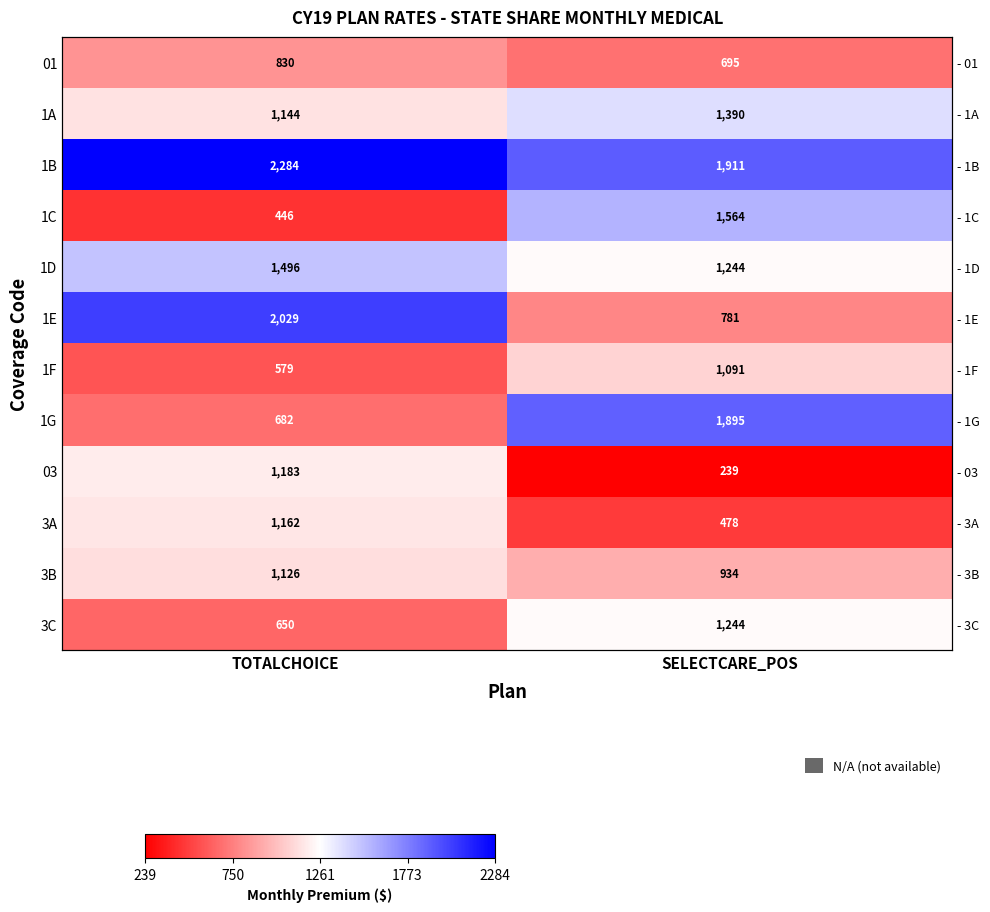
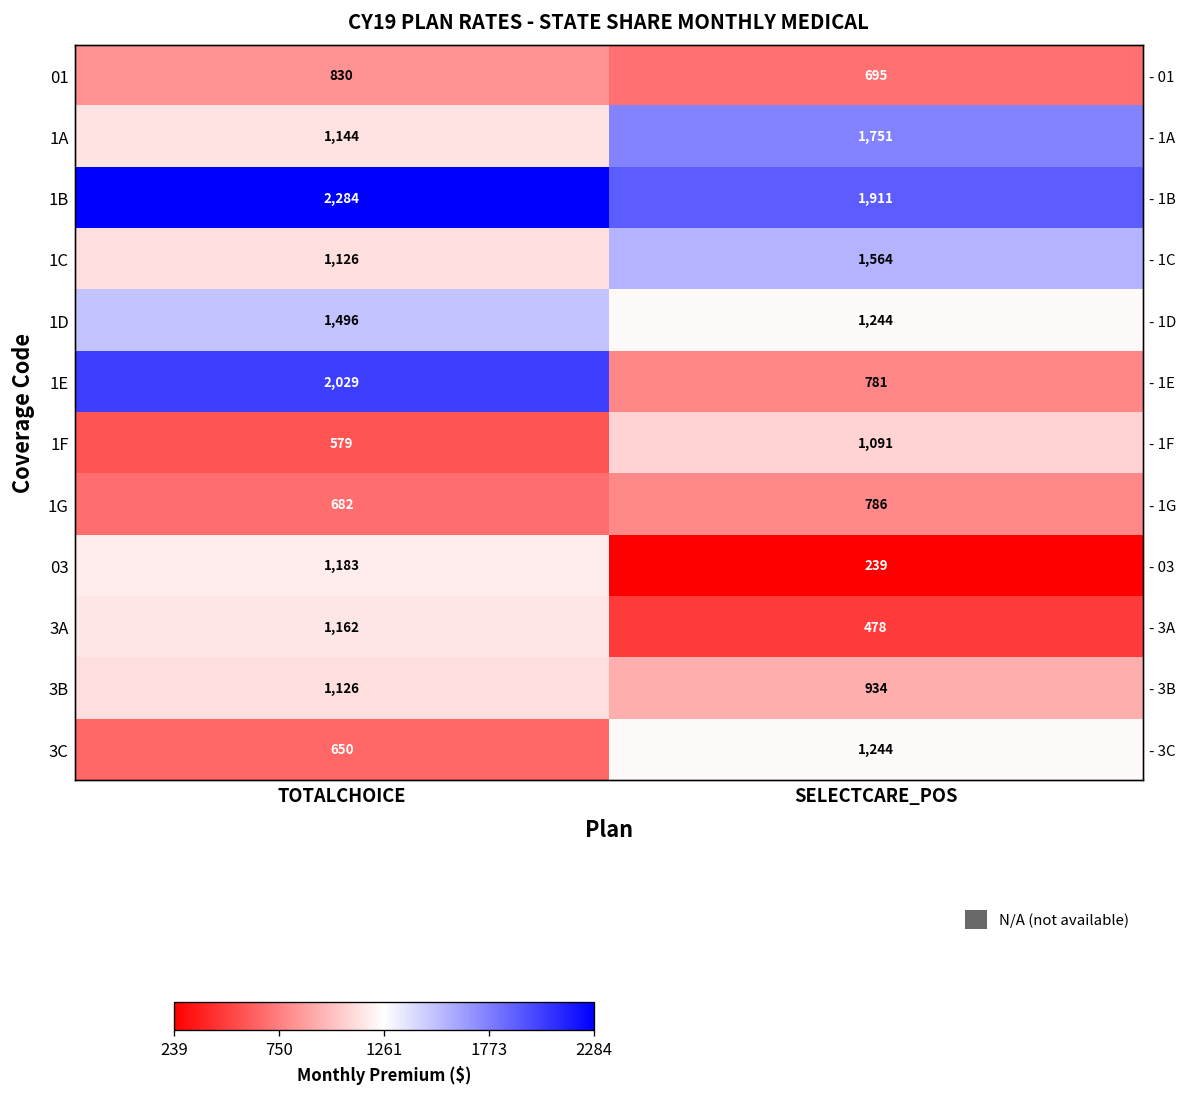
  {
    "01": {
      "TOTALCHOICE": "830",
      "SELECTCARE_POS": "695"
    },
    "1A": {
      "TOTALCHOICE": "1,144",
-     "SELECTCARE_POS": "1,390"
+     "SELECTCARE_POS": "1,751"
    },
    "1B": {
      "TOTALCHOICE": "2,284",
      "SELECTCARE_POS": "1,911"
    },
    "1C": {
-     "TOTALCHOICE": "446",
+     "TOTALCHOICE": "1,126",
      "SELECTCARE_POS": "1,564"
    },
    "1D": {
      "TOTALCHOICE": "1,496",
      "SELECTCARE_POS": "1,244"
    },
    "1E": {
      "TOTALCHOICE": "2,029",
      "SELECTCARE_POS": "781"
    },
    "1F": {
      "TOTALCHOICE": "579",
      "SELECTCARE_POS": "1,091"
    },
    "1G": {
      "TOTALCHOICE": "682",
-     "SELECTCARE_POS": "1,895"
+     "SELECTCARE_POS": "786"
    },
    "03": {
      "TOTALCHOICE": "1,183",
      "SELECTCARE_POS": "239"
    },
    "3A": {
      "TOTALCHOICE": "1,162",
      "SELECTCARE_POS": "478"
    },
    "3B": {
      "TOTALCHOICE": "1,126",
      "SELECTCARE_POS": "934"
    },
    "3C": {
      "TOTALCHOICE": "650",
      "SELECTCARE_POS": "1,244"
    }
  }
